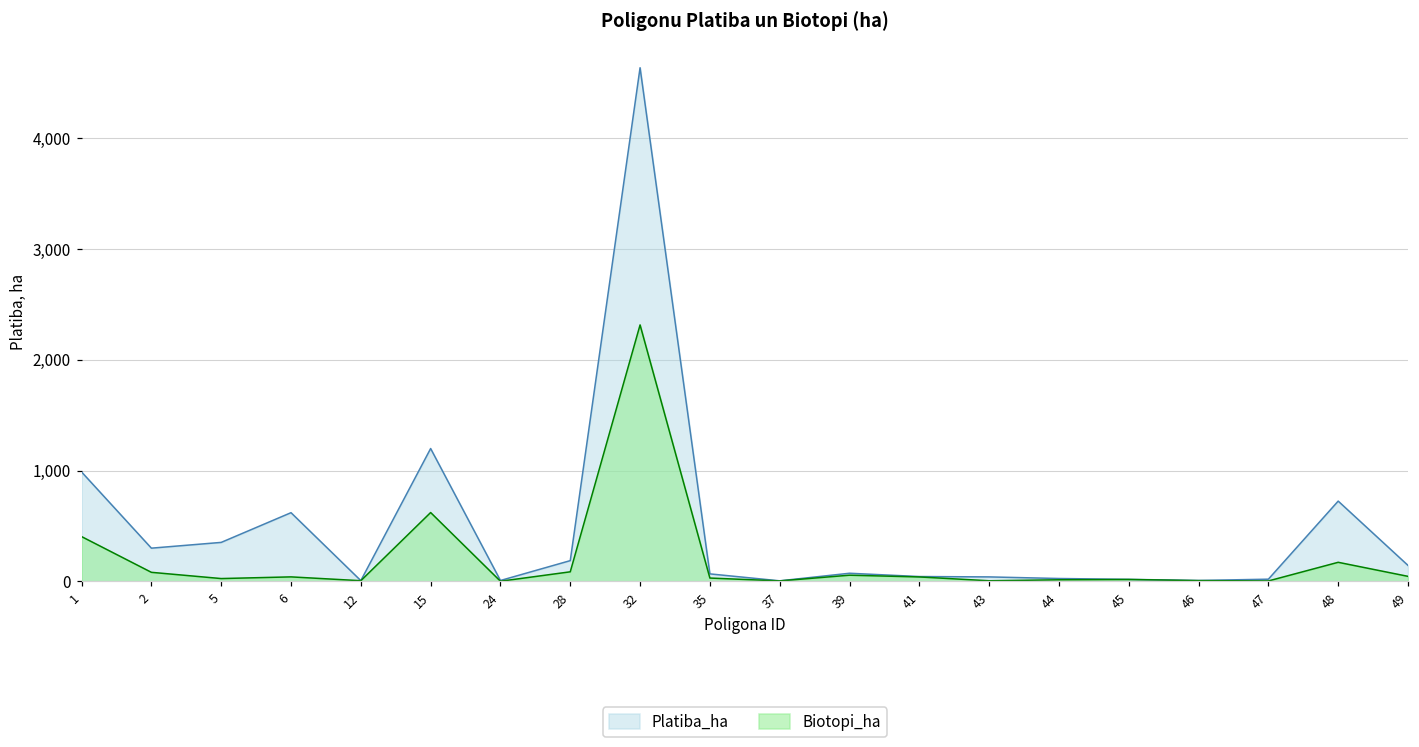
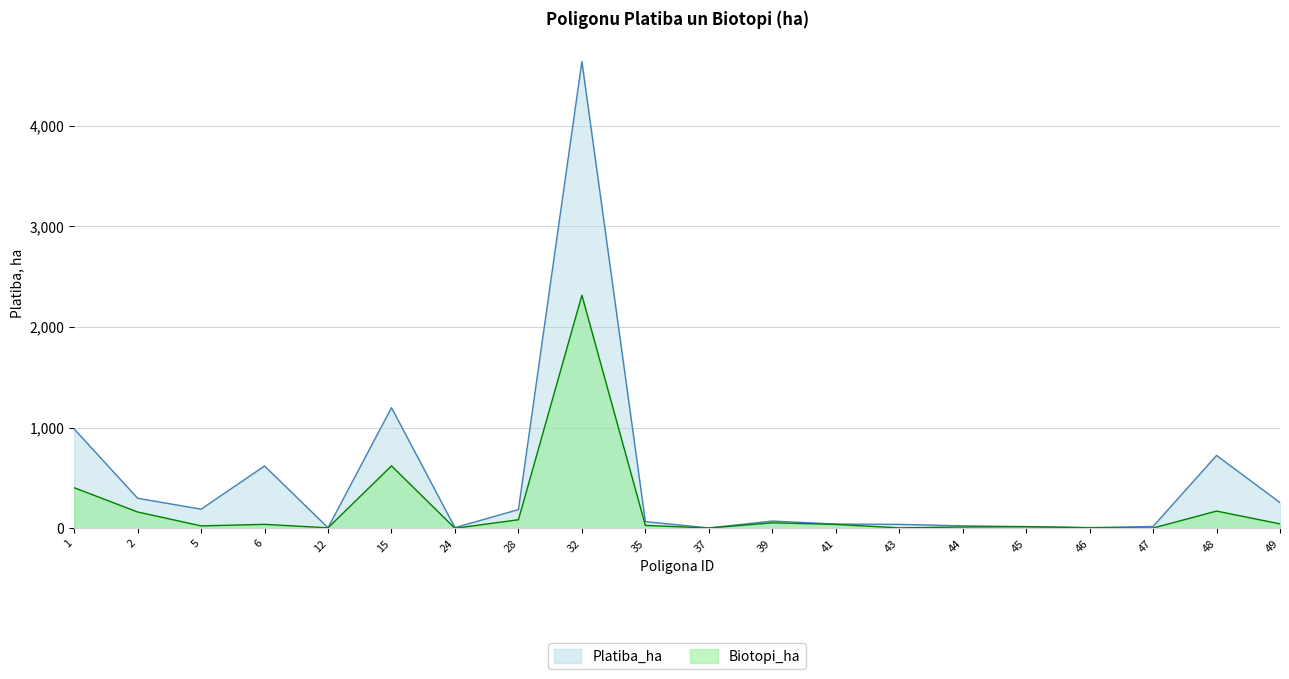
  {
    "Platiba_ha": {
      "1": "990",
      "2": "300",
-     "5": "350",
+     "5": "190",
      "6": "620",
      "15": "1,200",
      "28": "190",
      "32": "4,640",
      "35": "70",
      "43": "40",
      "48": "720",
-     "49": "140"
+     "49": "260"
    },
    "Biotopi_ha": {
      "1": "400",
-     "2": "80",
+     "2": "160",
      "5": "20",
      "6": "40",
      "15": "620",
      "28": "90",
      "32": "2,310",
      "35": "30",
      "43": "0",
      "48": "170",
      "49": "40"
    }
  }
